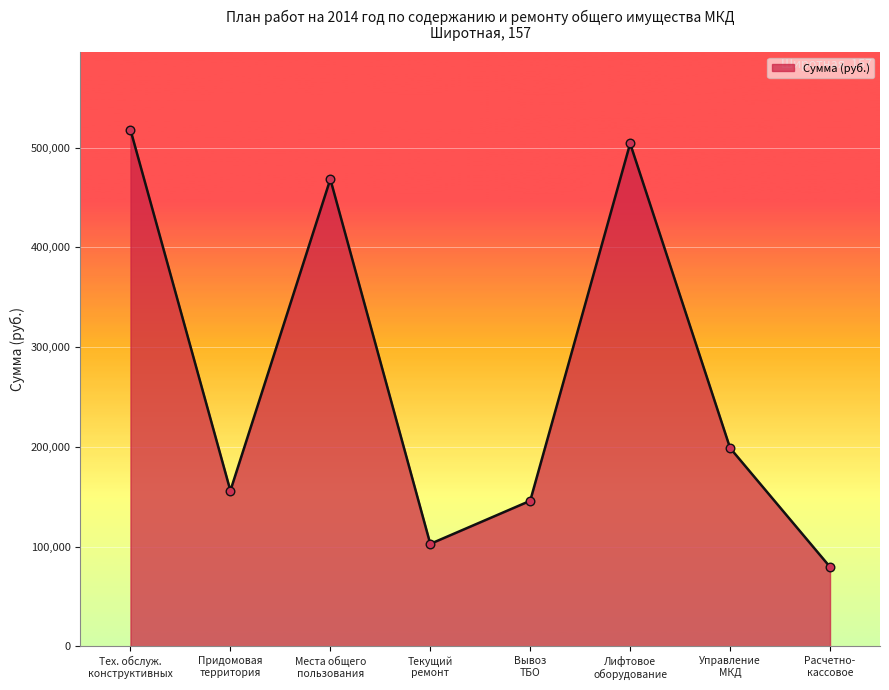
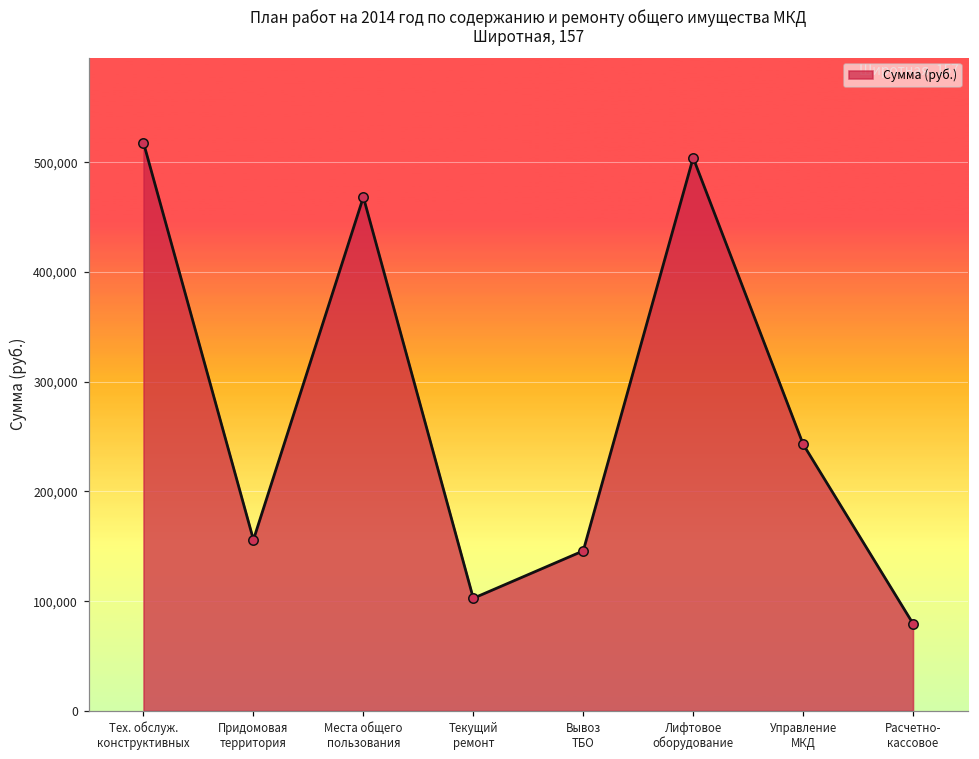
  {
    "Тех. обслуж. конструктивных": "520,000",
    "Придомовая территория": "160,000",
    "Места общего пользования": "470,000",
    "Текущий ремонт": "100,000",
    "Вывоз ТБО": "150,000",
    "Лифтовое оборудование": "500,000",
-   "Управление МКД": "200,000",
+   "Управление МКД": "240,000",
    "Расчетно- кассовое": "80,000"
  }
